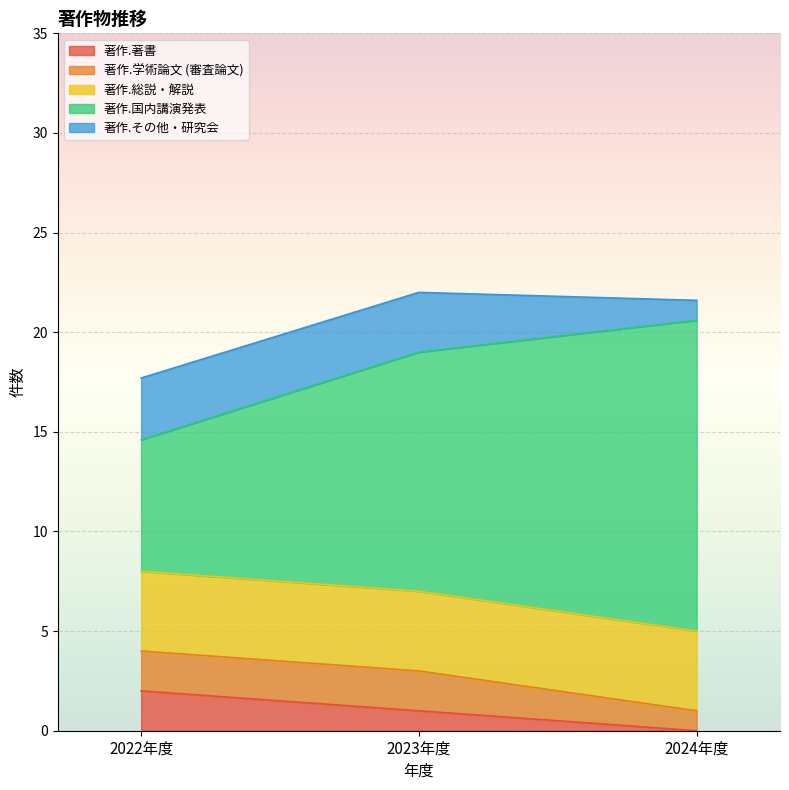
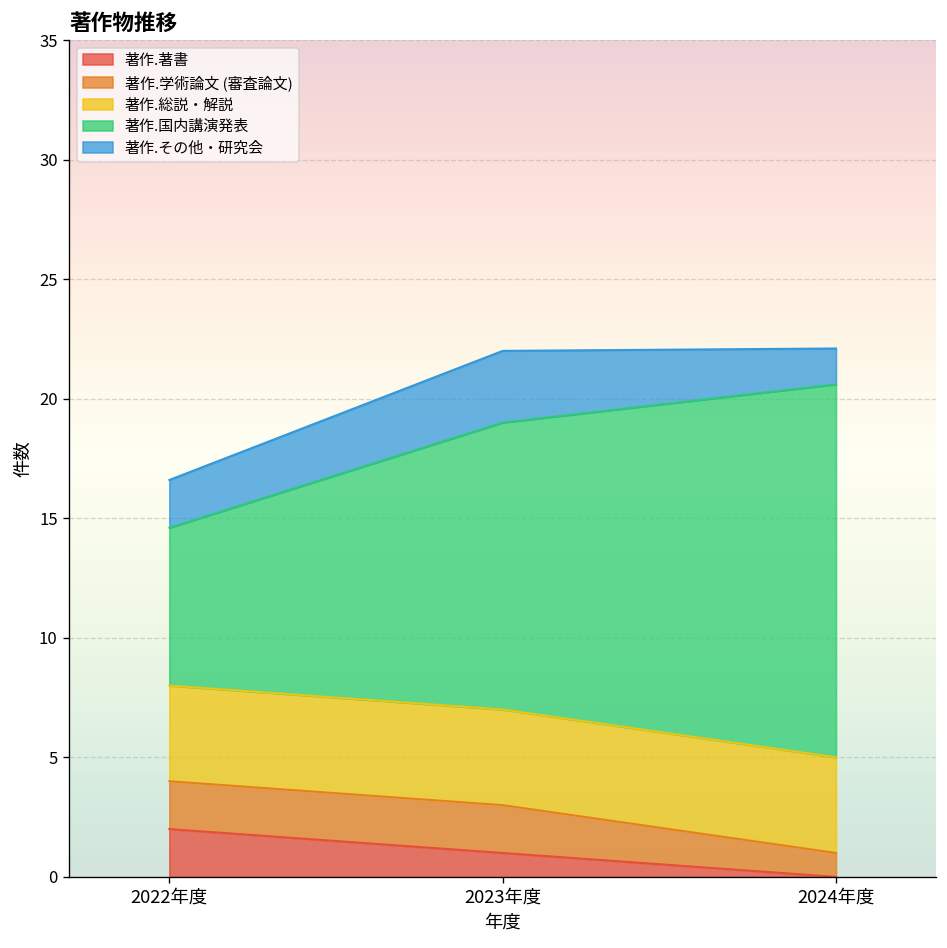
  {
    "著作.総説・解説": {
      "2022年度": 4.0,
      "2023年度": 4.0,
      "2024年度": 4.0
    },
    "著作.国内講演発表": {
      "2022年度": 6.6,
      "2023年度": 12.0,
      "2024年度": 15.6
    },
    "著作.その他・研究会": {
-     "2022年度": 3.1,
+     "2022年度": 2.0,
      "2023年度": 3.0,
-     "2024年度": 1.0
+     "2024年度": 1.5
    }
  }
